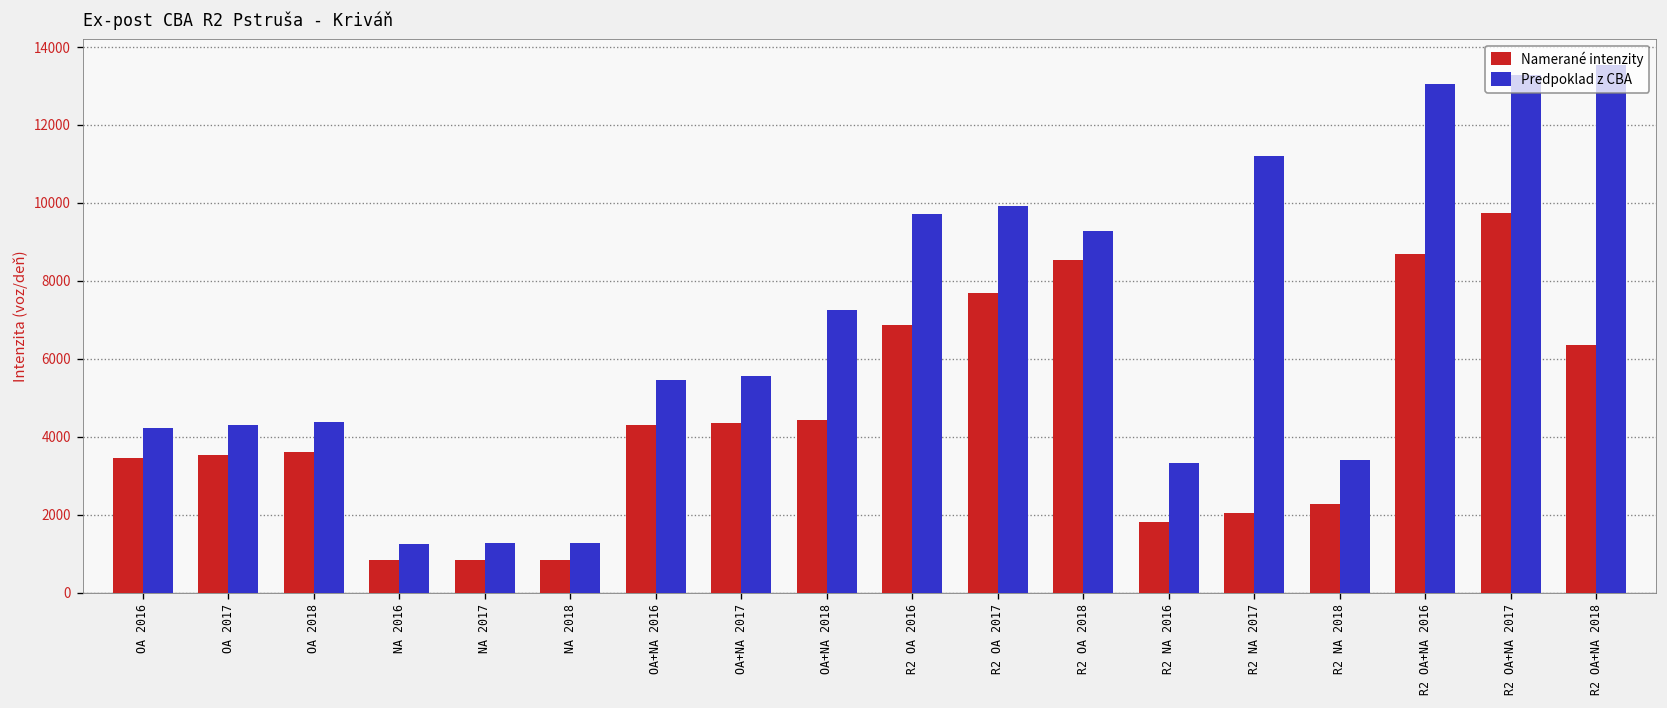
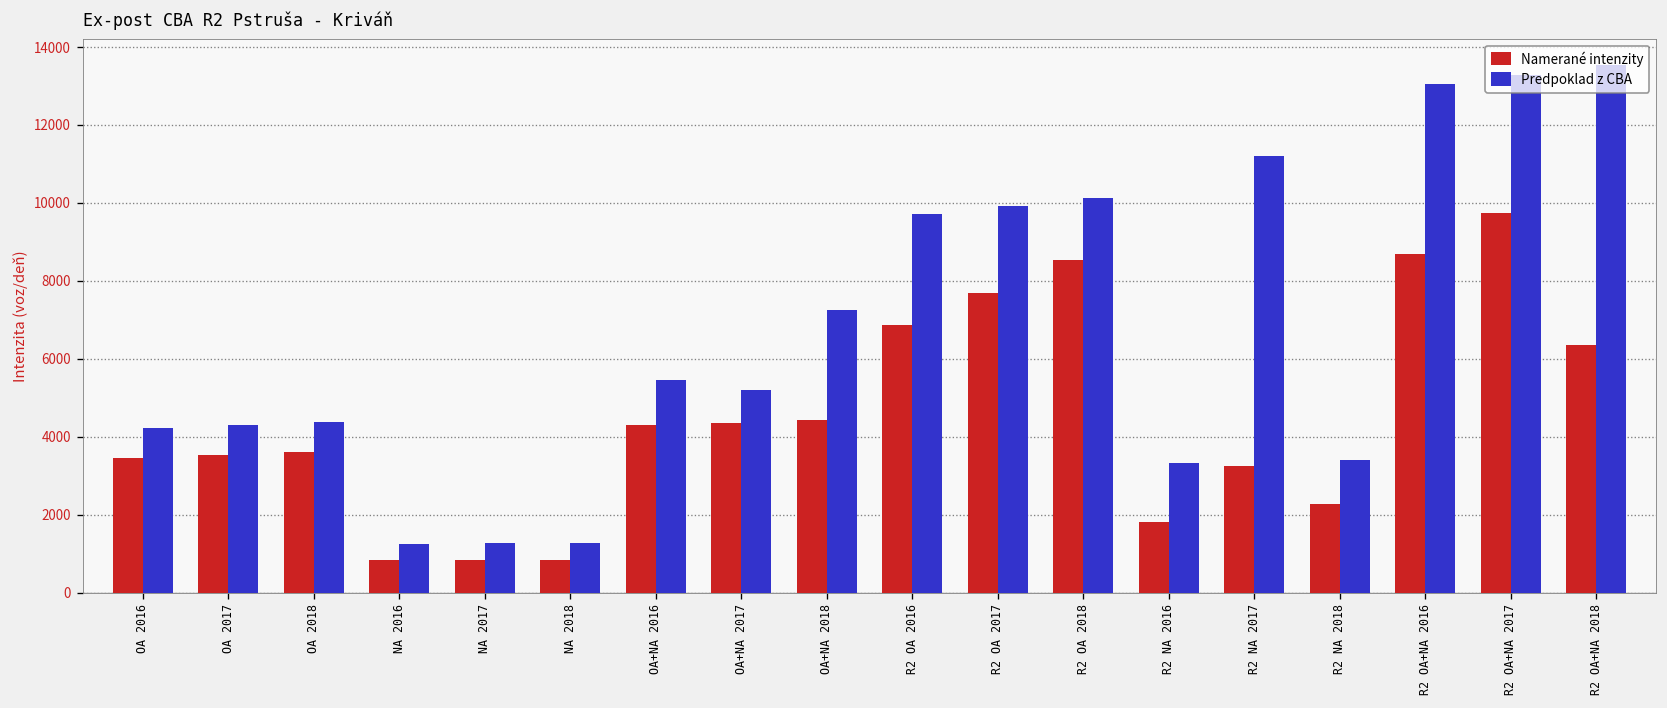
  {
    "Namerané intenzity": {
      "OA 2016": 3500,
      "OA 2017": 3500,
      "OA 2018": 3600,
      "NA 2016": 800,
      "NA 2017": 800,
      "NA 2018": 800,
      "OA+NA 2016": 4300,
      "OA+NA 2017": 4400,
      "OA+NA 2018": 4400,
      "R2 OA 2016": 6900,
      "R2 OA 2017": 7700,
      "R2 OA 2018": 8500,
      "R2 NA 2016": 1800,
-     "R2 NA 2017": 2000,
+     "R2 NA 2017": 3200,
      "R2 NA 2018": 2300,
      "R2 OA+NA 2016": 8700,
      "R2 OA+NA 2017": 9700,
      "R2 OA+NA 2018": 6400
    },
    "Predpoklad z CBA": {
      "OA 2016": 4200,
      "OA 2017": 4300,
      "OA 2018": 4400,
      "NA 2016": 1300,
      "NA 2017": 1300,
      "NA 2018": 1300,
      "OA+NA 2016": 5500,
-     "OA+NA 2017": 5600,
+     "OA+NA 2017": 5200,
      "OA+NA 2018": 7200,
      "R2 OA 2016": 9700,
      "R2 OA 2017": 9900,
-     "R2 OA 2018": 9300,
+     "R2 OA 2018": 10100,
      "R2 NA 2016": 3300,
      "R2 NA 2017": 11200,
      "R2 NA 2018": 3400,
      "R2 OA+NA 2016": 13000
    }
  }
